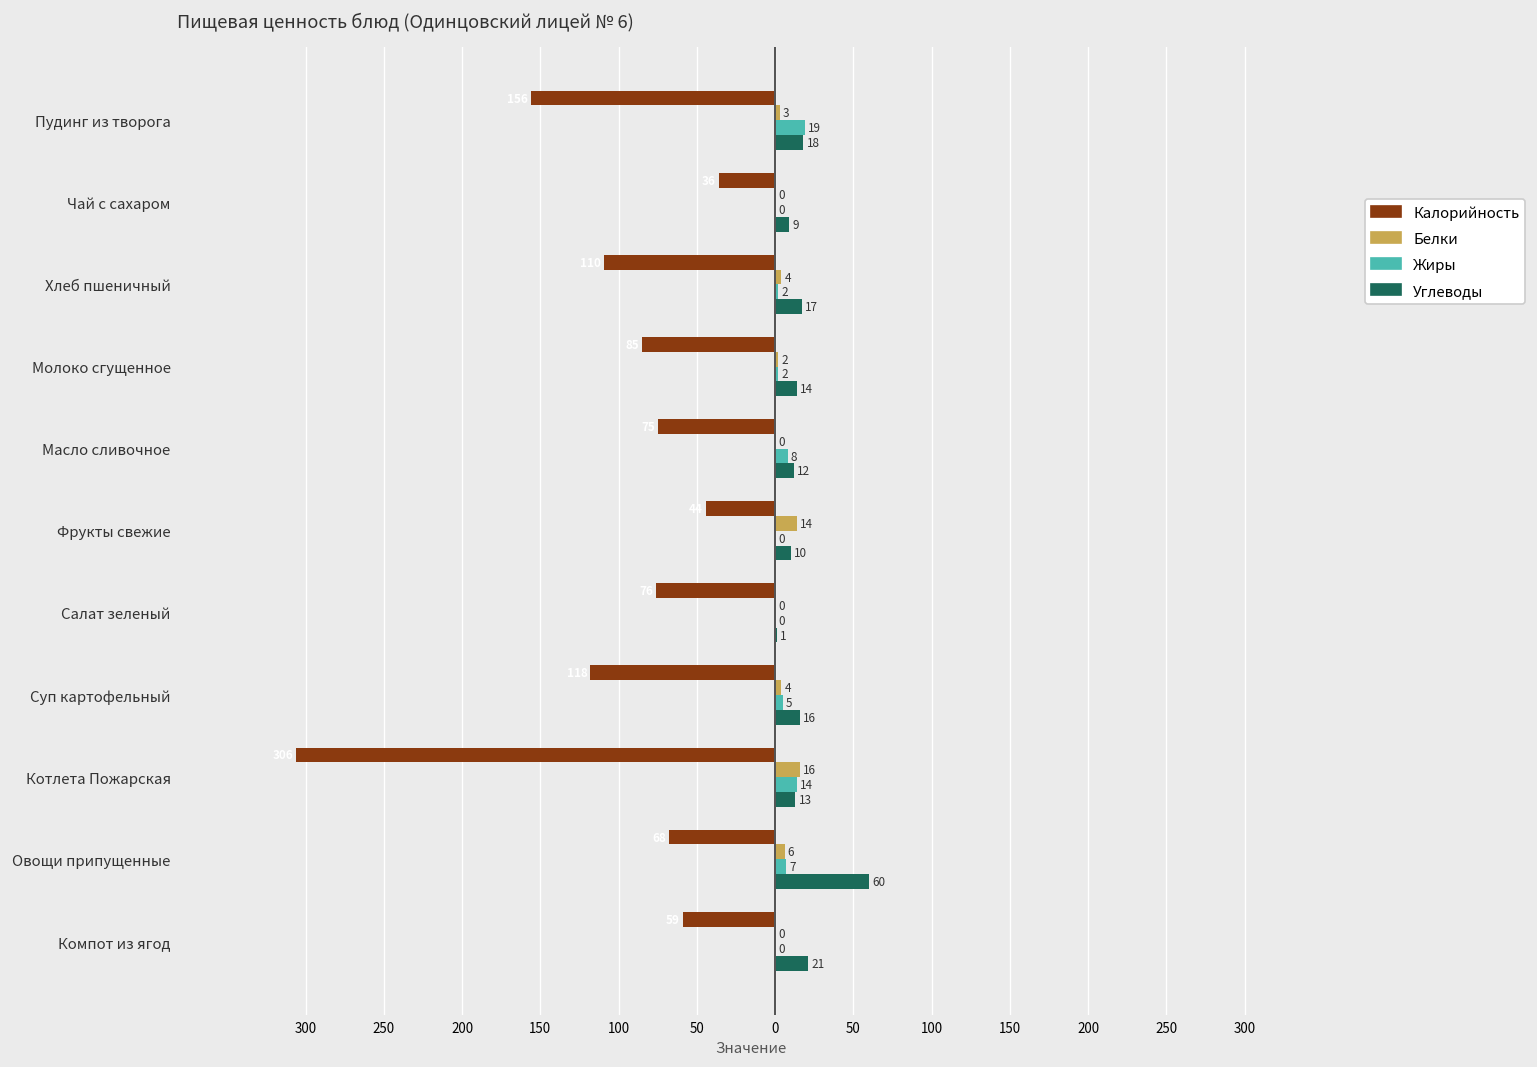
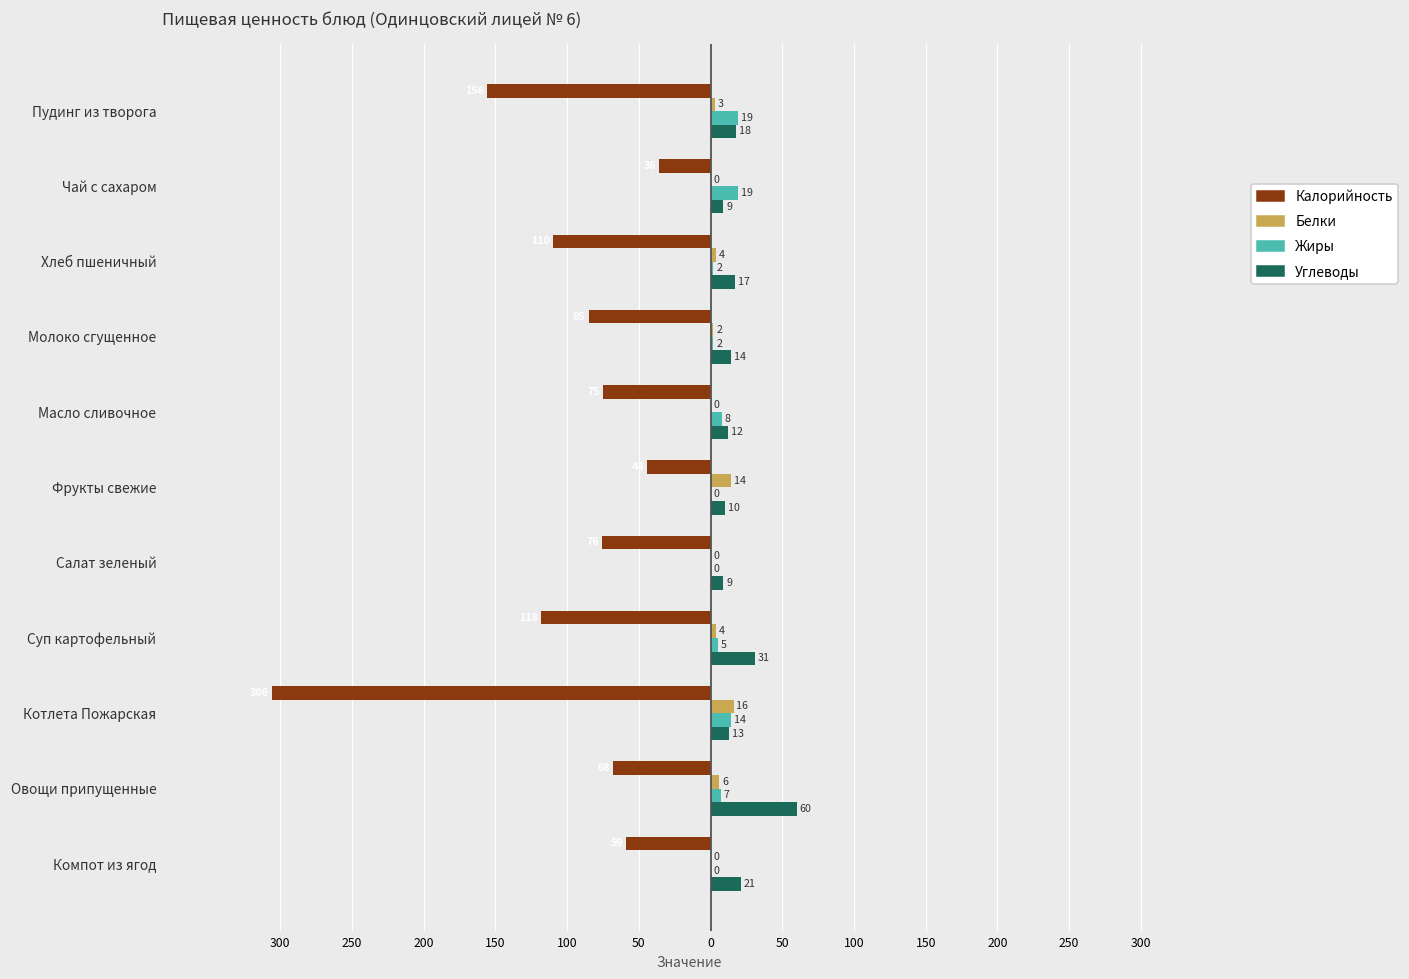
  {
    "Белки": {
      "Пудинг из творога": 3,
      "Чай с сахаром": 0,
      "Хлеб пшеничный": 4,
      "Молоко сгущенное": 2,
      "Масло сливочное": 0,
      "Фрукты свежие": 14,
      "Салат зеленый": 0,
      "Суп картофельный": 4,
      "Котлета Пожарская": 16,
      "Овощи припущенные": 6,
      "Компот из ягод": 0
    },
    "Жиры": {
      "Пудинг из творога": 19,
-     "Чай с сахаром": 0,
+     "Чай с сахаром": 19,
      "Хлеб пшеничный": 2,
      "Молоко сгущенное": 2,
      "Масло сливочное": 8,
      "Фрукты свежие": 0,
      "Салат зеленый": 0,
      "Суп картофельный": 5,
      "Котлета Пожарская": 14,
      "Овощи припущенные": 7,
      "Компот из ягод": 0
    },
    "Углеводы": {
      "Пудинг из творога": 18,
      "Чай с сахаром": 9,
      "Хлеб пшеничный": 17,
      "Молоко сгущенное": 14,
      "Масло сливочное": 12,
      "Фрукты свежие": 10,
-     "Салат зеленый": 1,
-     "Суп картофельный": 16,
+     "Салат зеленый": 9,
+     "Суп картофельный": 31,
      "Котлета Пожарская": 13,
      "Овощи припущенные": 60,
      "Компот из ягод": 21
    }
  }
